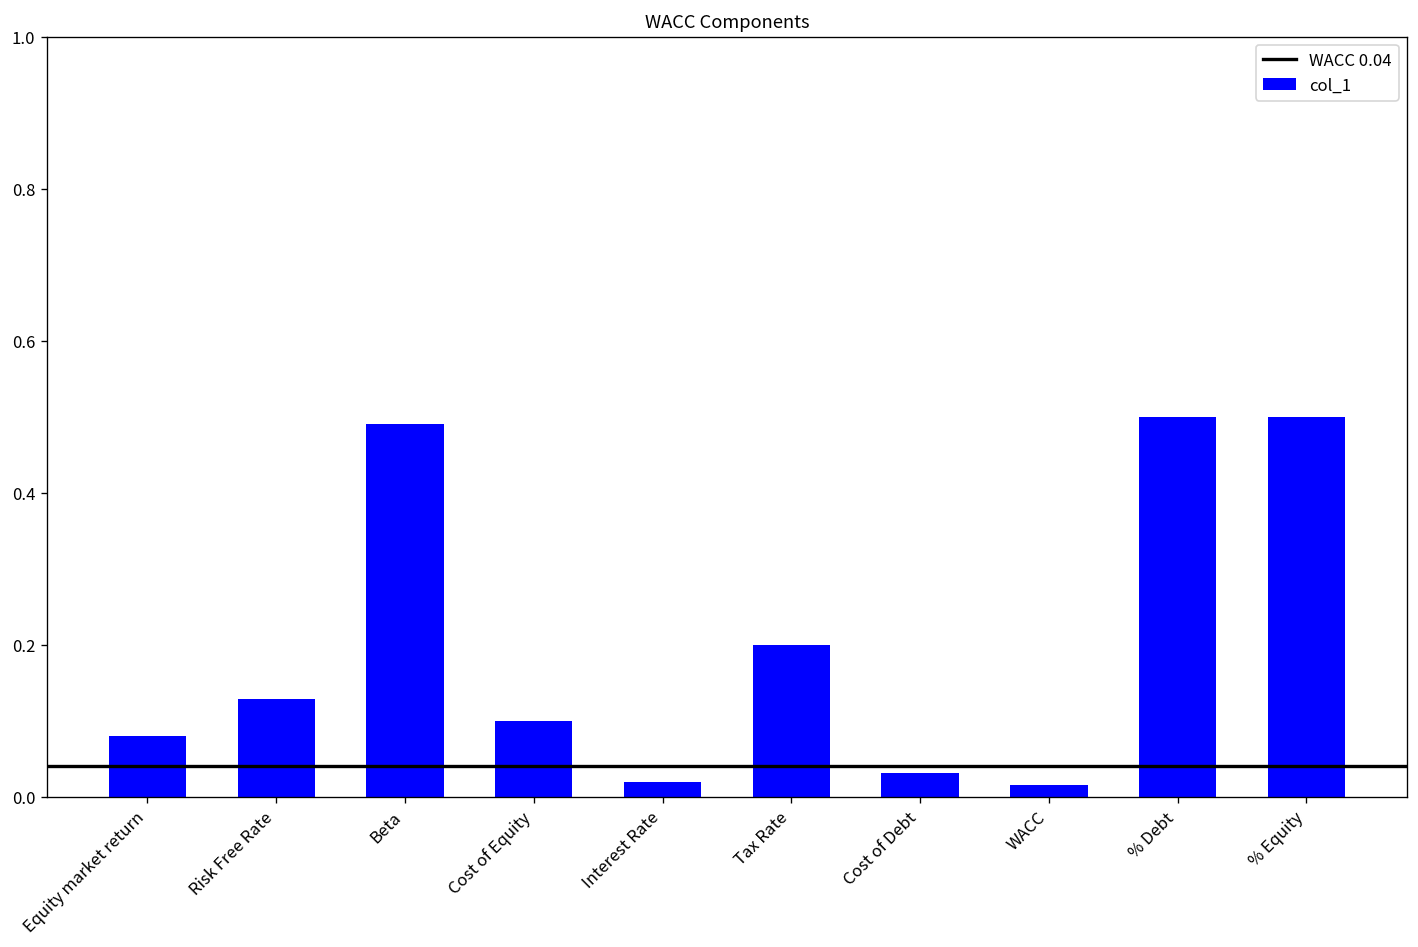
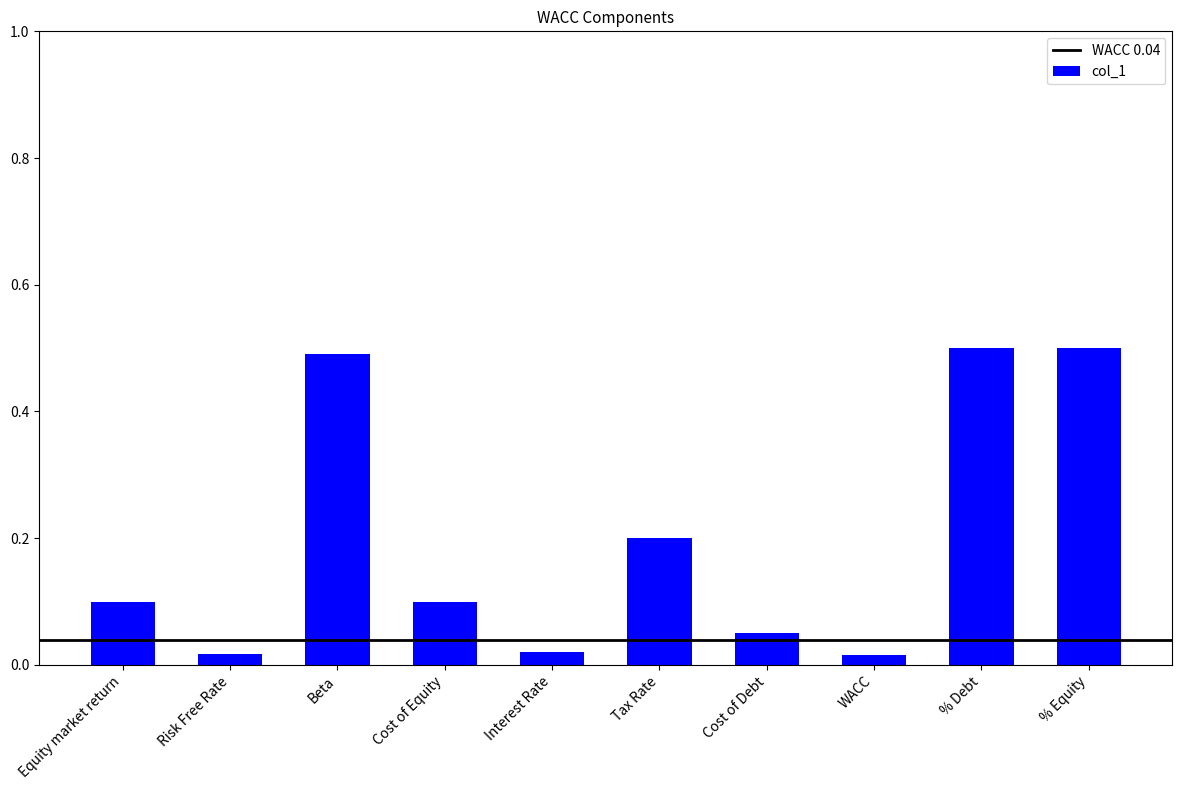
  {
-   "Equity market return": 0.08,
-   "Risk Free Rate": 0.13,
+   "Equity market return": 0.10,
+   "Risk Free Rate": 0.02,
    "Beta": 0.49,
    "Cost of Equity": 0.10,
    "Interest Rate": 0.02,
    "Tax Rate": 0.20,
-   "Cost of Debt": 0.03,
+   "Cost of Debt": 0.05,
    "WACC": 0.02,
    "% Debt": 0.50,
    "% Equity": 0.50
  }
